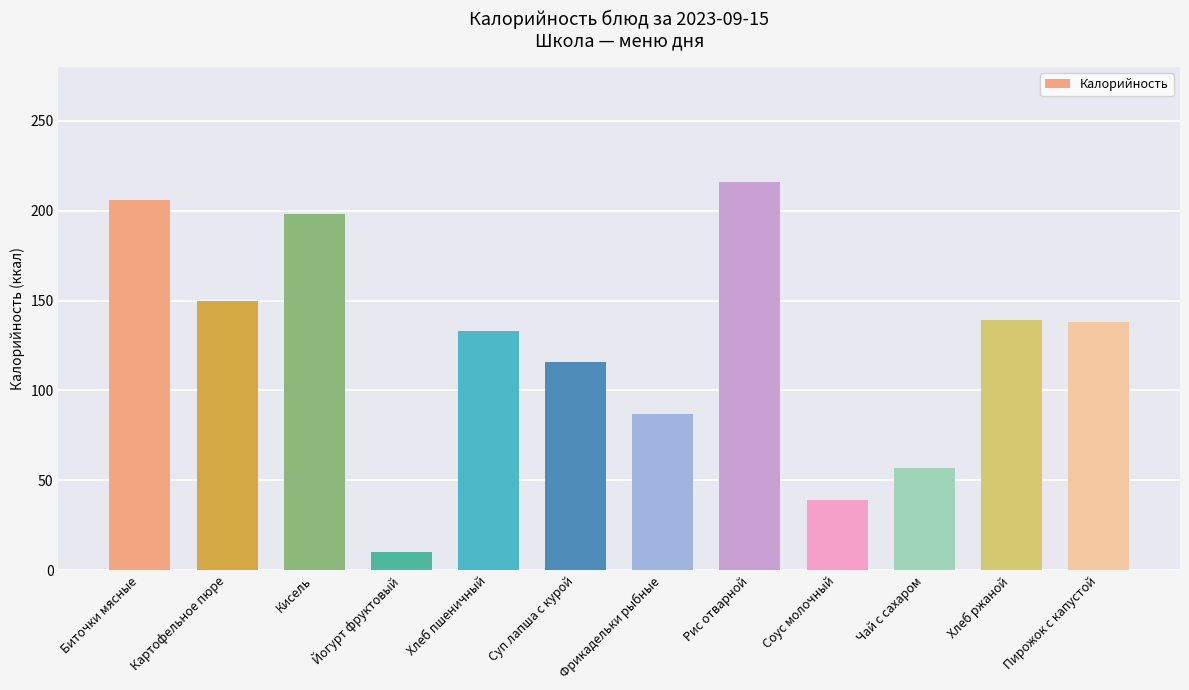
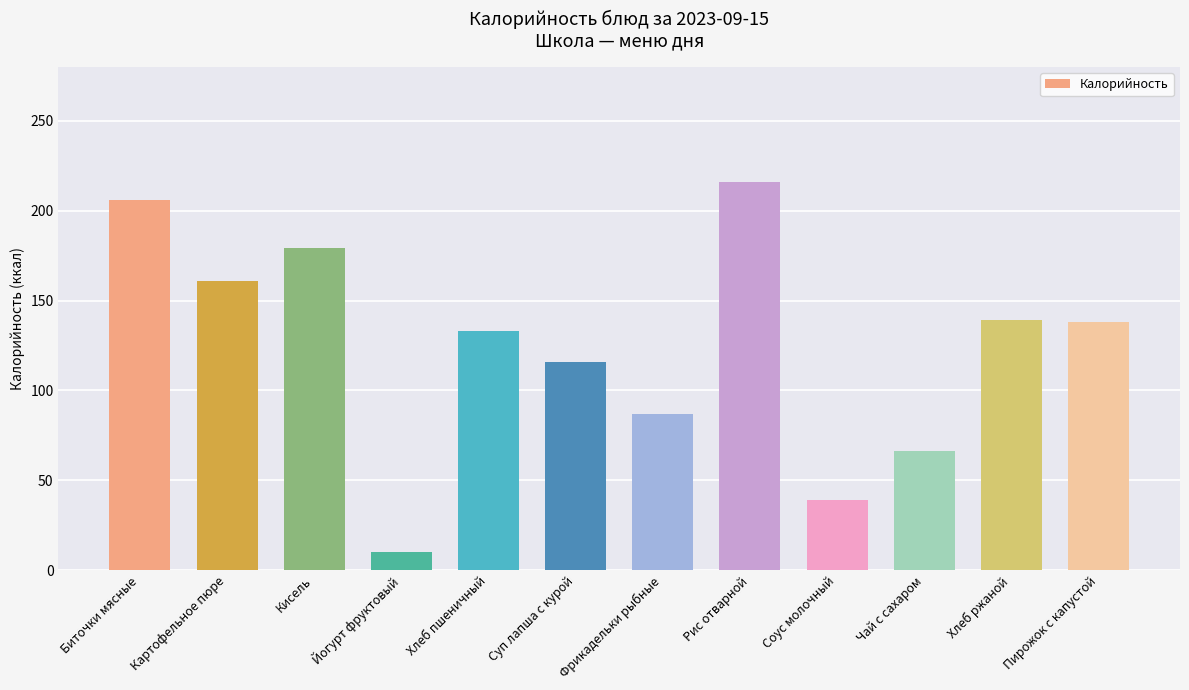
  {
    "Биточки мясные": 206,
-   "Картофельное пюре": 150,
-   "Кисель": 198,
+   "Картофельное пюре": 161,
+   "Кисель": 179,
    "Йогурт фруктовый": 10,
    "Хлеб пшеничный": 133,
    "Суп лапша с курой": 116,
    "Фрикадельки рыбные": 87,
    "Рис отварной": 216,
    "Соус молочный": 39,
-   "Чай с сахаром": 57,
+   "Чай с сахаром": 66,
    "Хлеб ржаной": 139,
    "Пирожок с капустой": 138
  }
